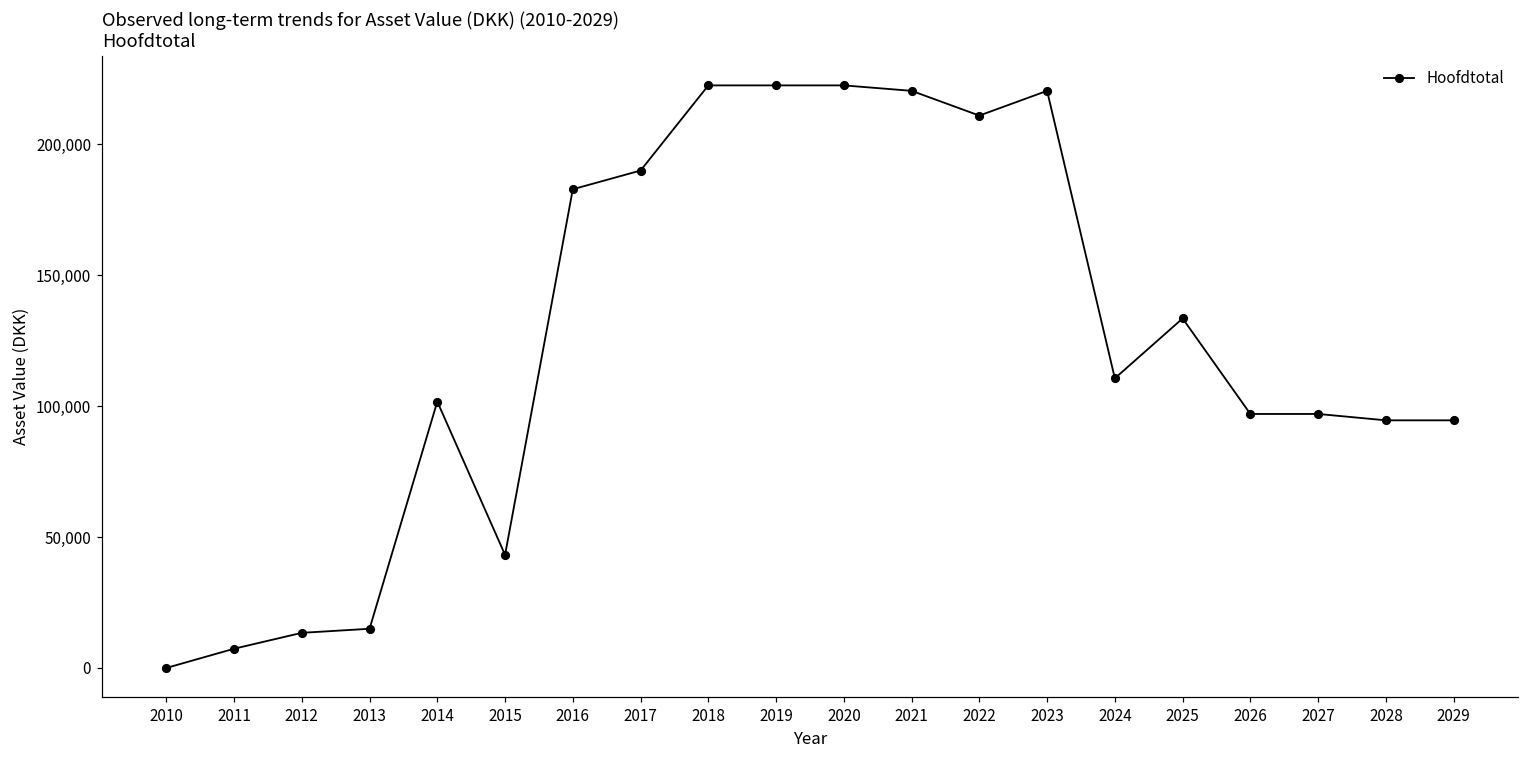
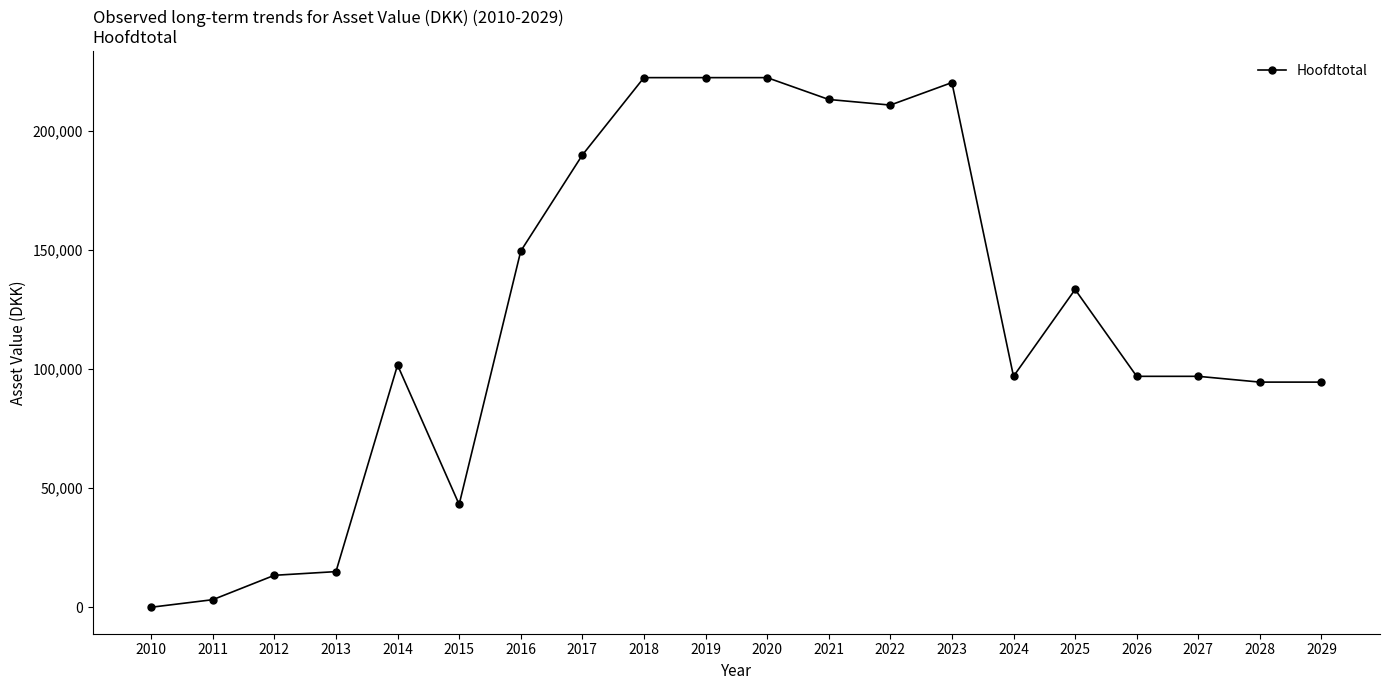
  {
    "2010": "0",
-   "2011": "7,000",
+   "2011": "3,000",
    "2012": "13,000",
    "2013": "15,000",
    "2014": "102,000",
    "2015": "43,000",
-   "2016": "183,000",
+   "2016": "150,000",
    "2017": "190,000",
    "2018": "222,000",
    "2019": "222,000",
    "2020": "222,000",
-   "2021": "220,000",
+   "2021": "213,000",
    "2022": "211,000",
    "2023": "220,000",
-   "2024": "111,000",
+   "2024": "97,000",
    "2025": "133,000",
    "2026": "97,000",
    "2027": "97,000",
    "2028": "95,000",
    "2029": "95,000"
  }
